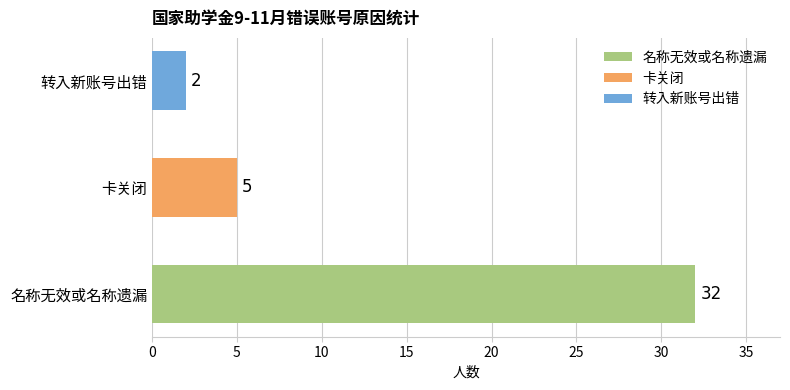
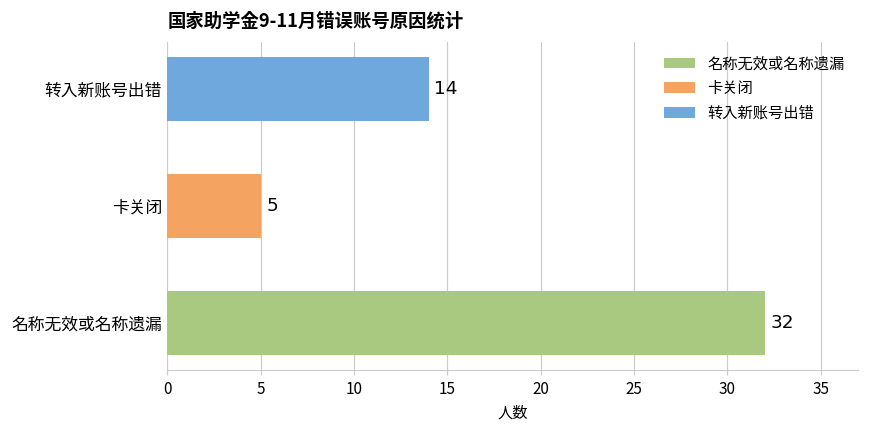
  {
-   "转入新账号出错": 2,
+   "转入新账号出错": 14,
    "卡关闭": 5,
    "名称无效或名称遗漏": 32
  }
